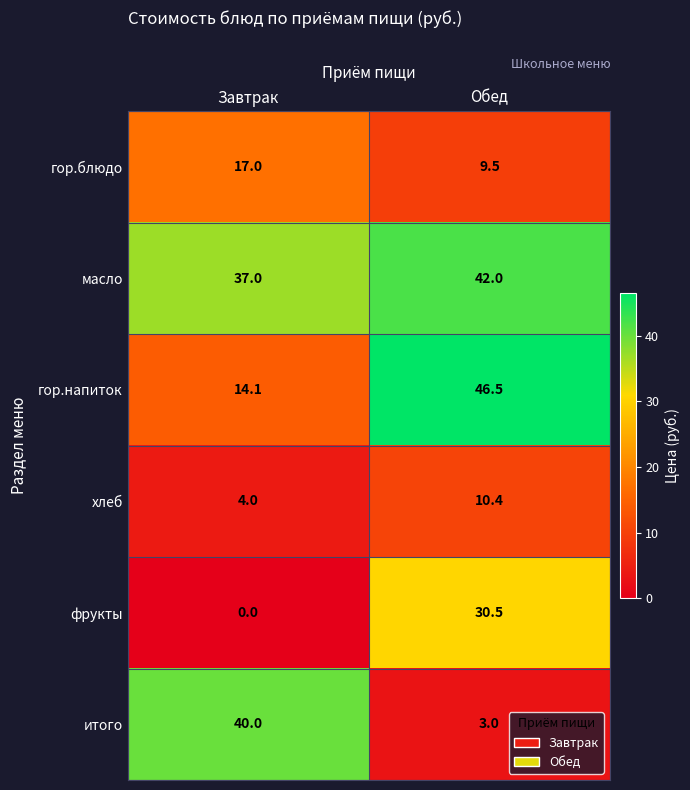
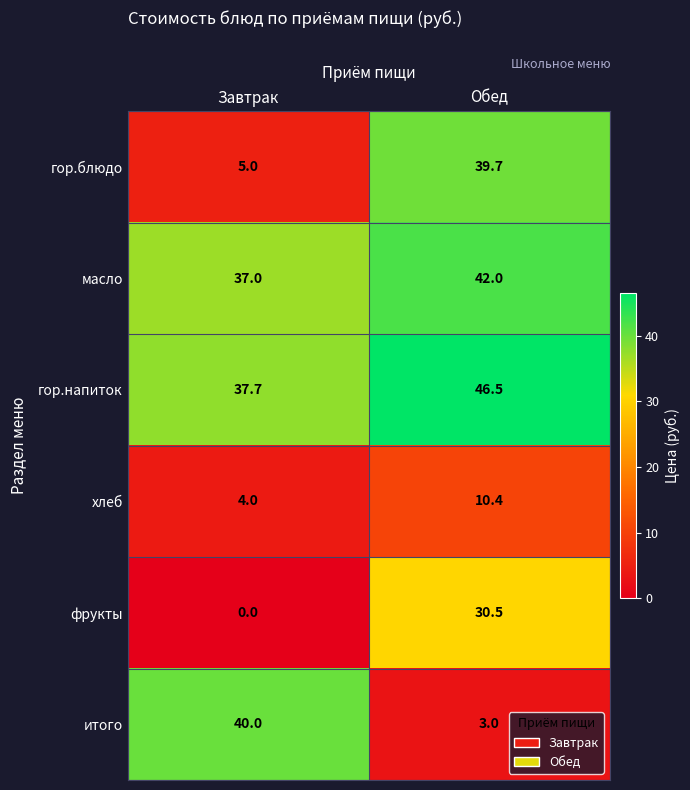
  {
    "гор.блюдо": {
-     "Завтрак": 17.0,
-     "Обед": 9.5
+     "Завтрак": 5.0,
+     "Обед": 39.7
    },
    "масло": {
      "Завтрак": 37.0,
      "Обед": 42.0
    },
    "гор.напиток": {
-     "Завтрак": 14.1,
+     "Завтрак": 37.7,
      "Обед": 46.5
    },
    "хлеб": {
      "Завтрак": 4.0,
      "Обед": 10.4
    },
    "фрукты": {
      "Завтрак": 0.0,
      "Обед": 30.5
    },
    "итого": {
      "Завтрак": 40.0,
      "Обед": 3.0
    }
  }
